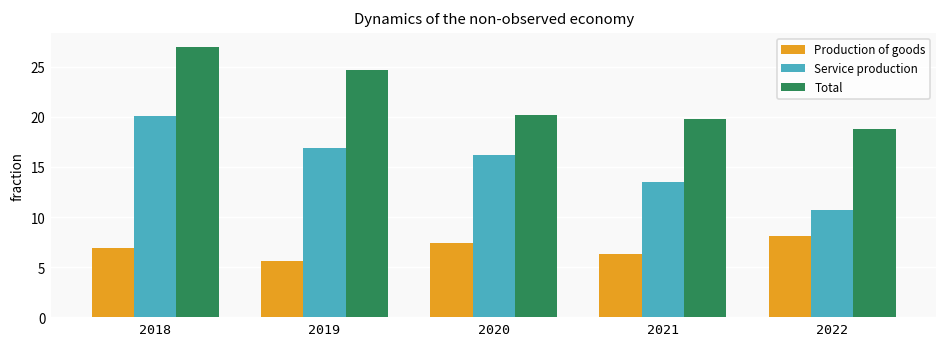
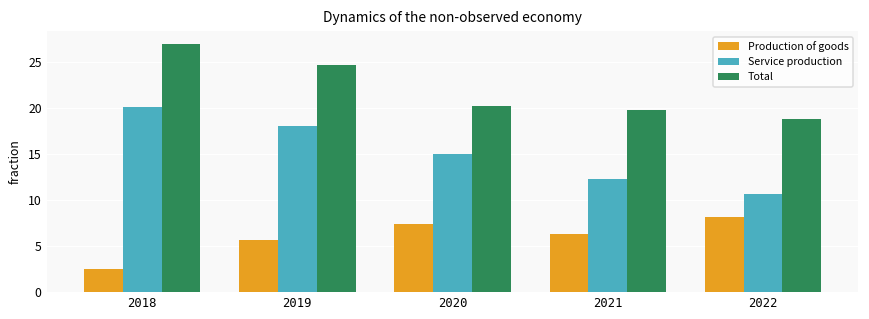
  {
    "Production of goods": {
-     "2018": 7,
+     "2018": 3,
      "2019": 6,
      "2020": 7,
      "2021": 6,
      "2022": 8
    },
    "Service production": {
      "2018": 20,
-     "2019": 17,
-     "2020": 16,
-     "2021": 13,
+     "2019": 18,
+     "2020": 15,
+     "2021": 12,
      "2022": 11
    },
    "Total": {
      "2018": 27,
      "2019": 25,
      "2020": 20,
      "2021": 20,
      "2022": 19
    }
  }
